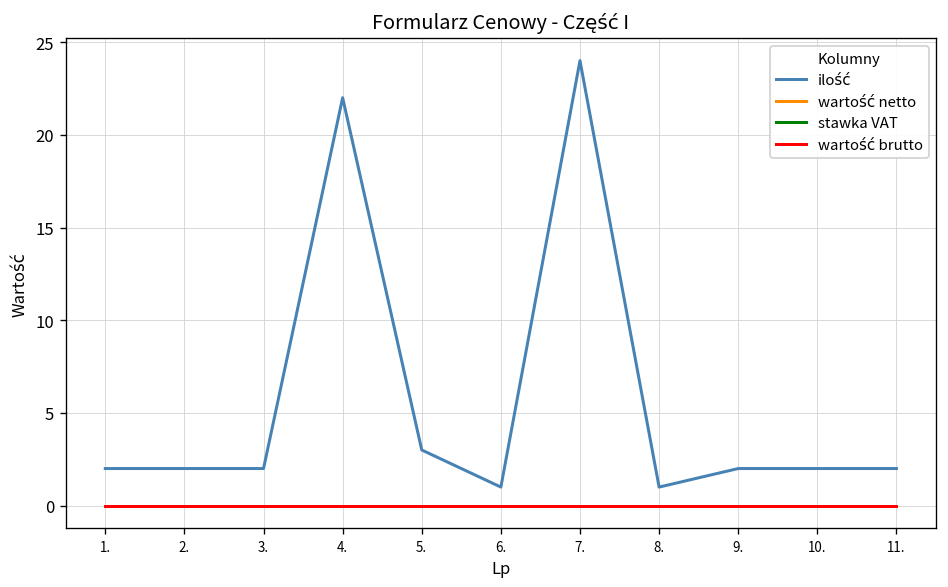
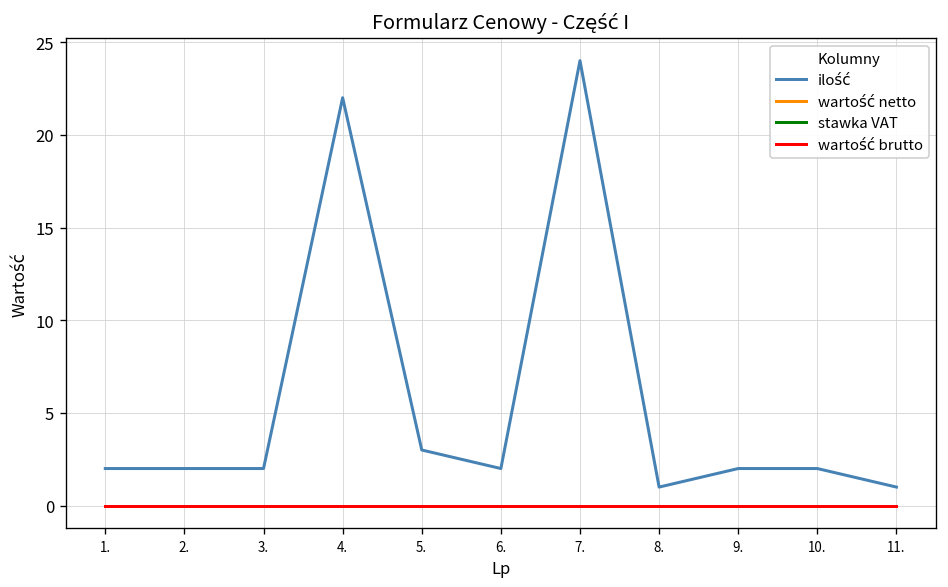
  {
    "ilość": {
      "1.": 2,
      "2.": 2,
      "3.": 2,
      "4.": 22,
      "5.": 3,
-     "6.": 1,
+     "6.": 2,
      "7.": 24,
      "8.": 1,
      "9.": 2,
      "10.": 2,
-     "11.": 2
+     "11.": 1
    },
    "wartość brutto": {
      "1.": 0,
      "2.": 0,
      "3.": 0,
      "4.": 0,
      "5.": 0,
      "6.": 0,
      "7.": 0,
      "8.": 0,
      "9.": 0,
      "10.": 0,
      "11.": 0
    }
  }
